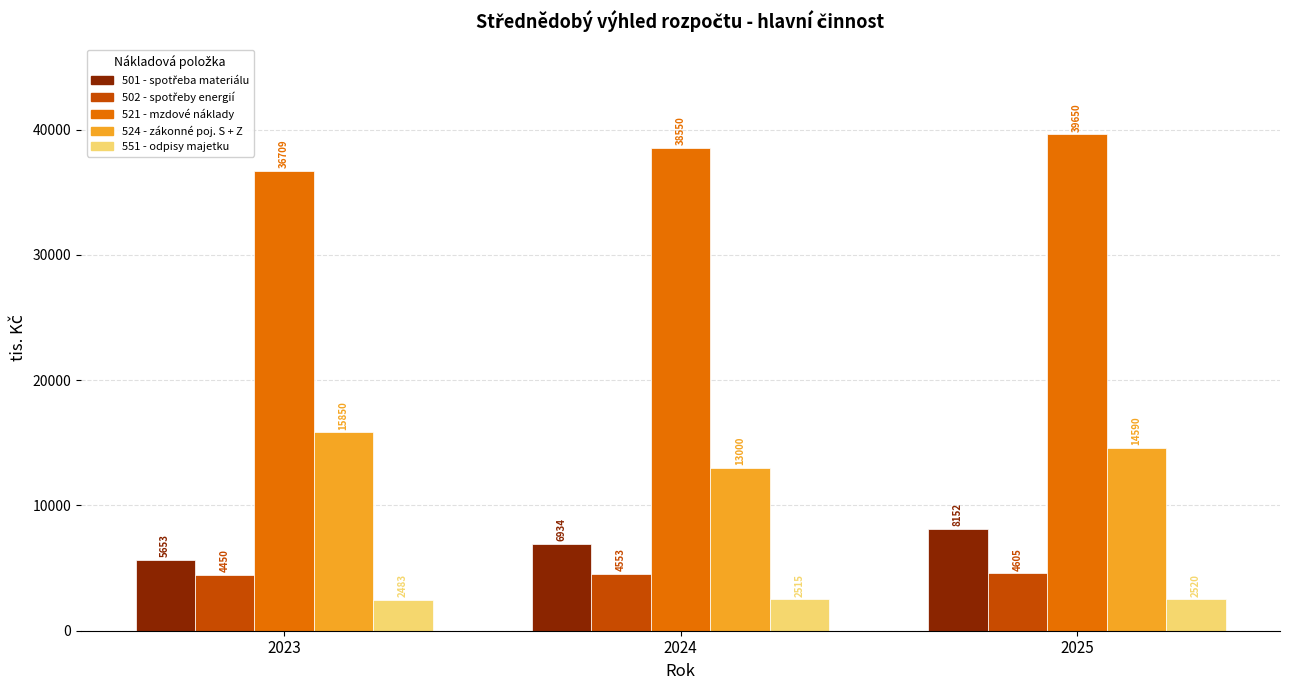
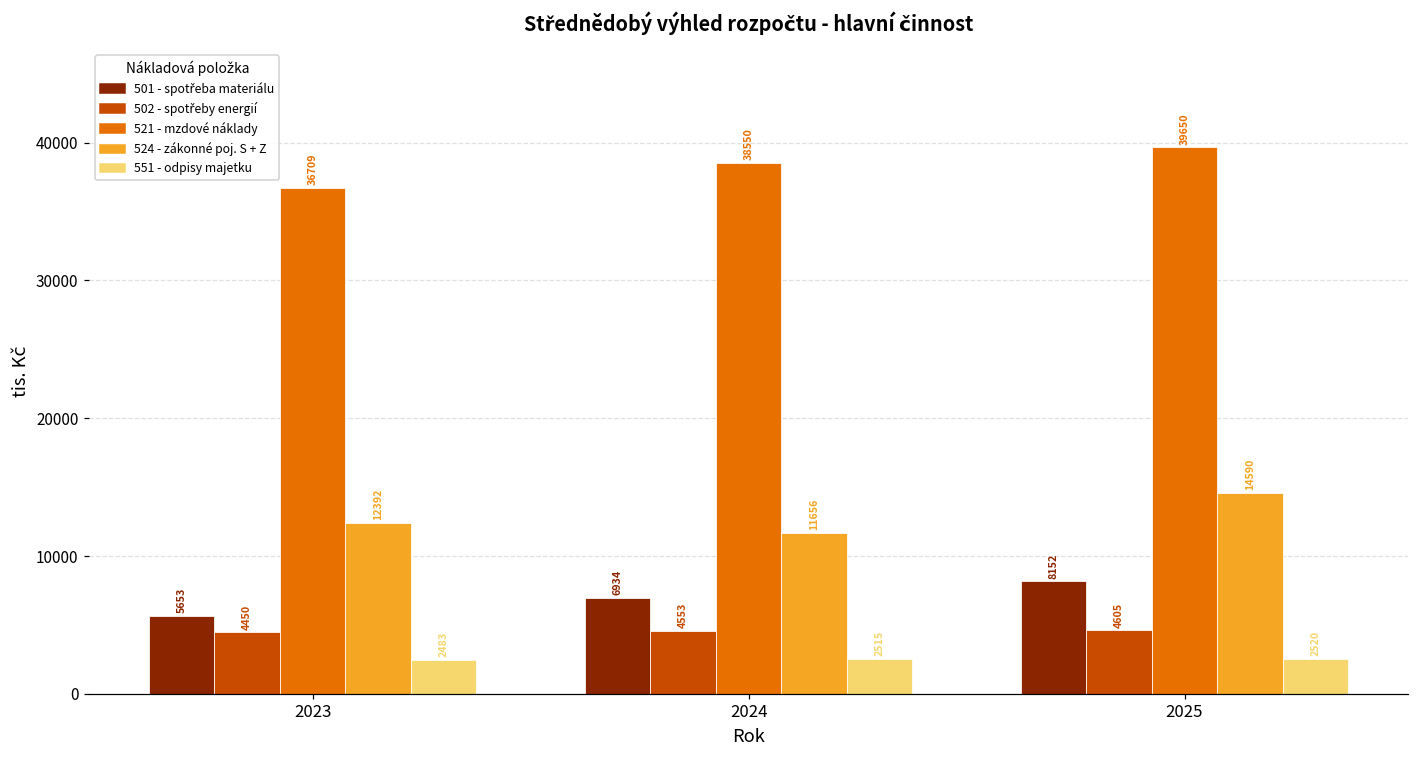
  {
    "501 - spotřeba materiálu": {
      "2023": 5653,
      "2024": 6934,
      "2025": 8152
    },
    "524 - zákonné poj. S + Z": {
-     "2023": 15850,
-     "2024": 13000,
+     "2023": 12392,
+     "2024": 11656,
      "2025": 14590
    },
    "551 - odpisy majetku": {
      "2023": 2483,
      "2024": 2515,
      "2025": 2520
    }
  }
